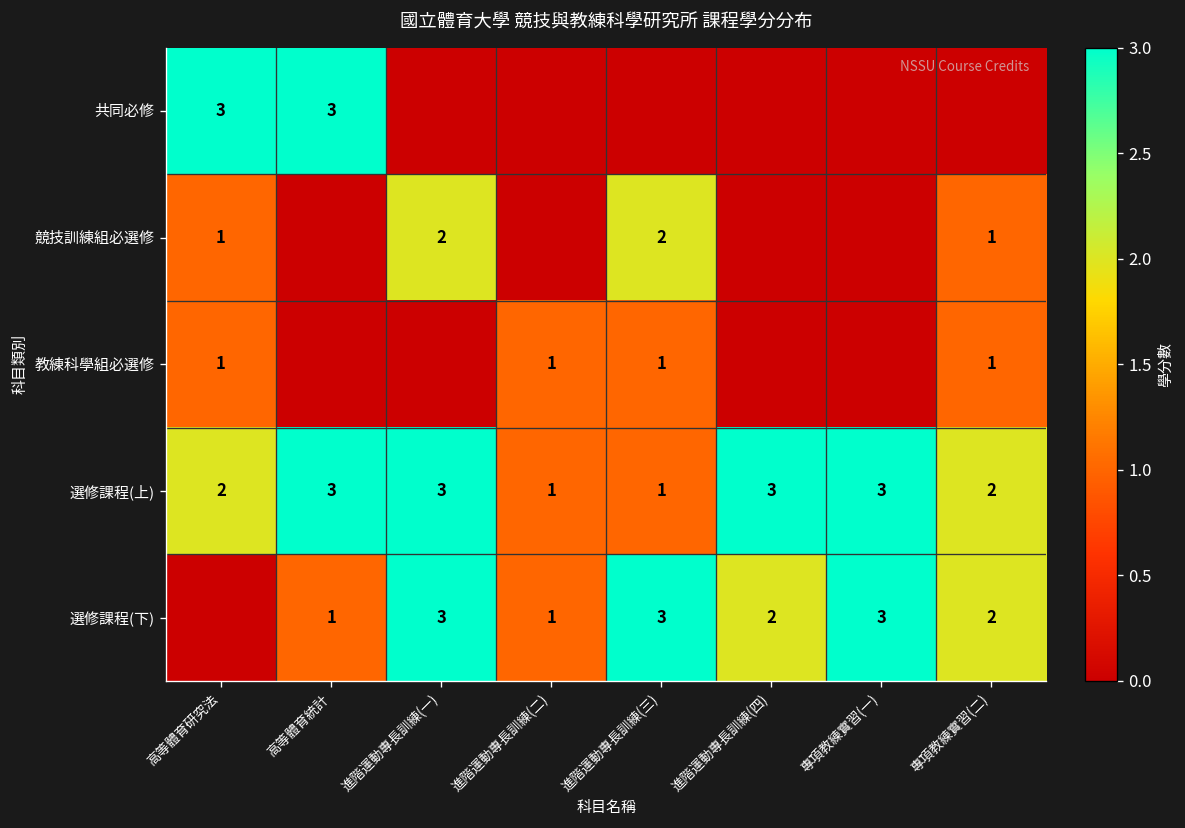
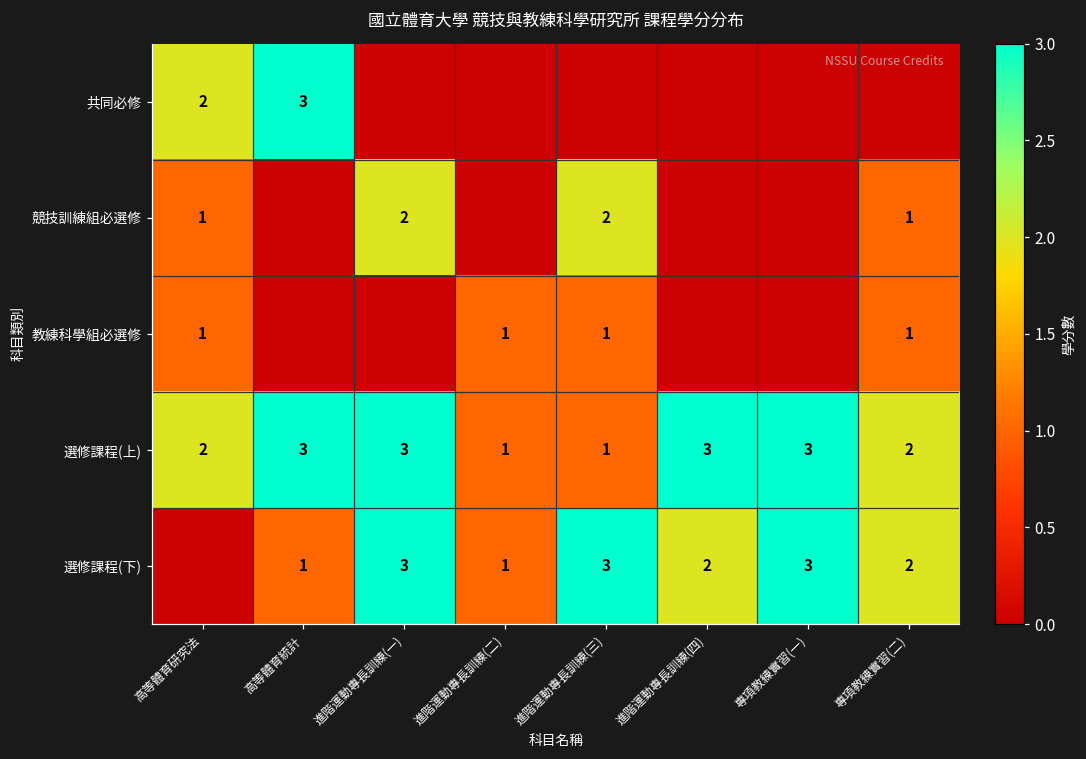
  {
    "共同必修": {
-     "高等體育研究法": 3,
+     "高等體育研究法": 2,
      "高等體育統計": 3
    },
    "競技訓練組必選修": {
      "高等體育研究法": 1,
      "進階運動專長訓練(一)": 2,
      "進階運動專長訓練(三)": 2,
      "專項教練實習(二)": 1
    },
    "教練科學組必選修": {
      "高等體育研究法": 1,
      "進階運動專長訓練(二)": 1,
      "進階運動專長訓練(三)": 1,
      "專項教練實習(二)": 1
    },
    "選修課程(上)": {
      "高等體育研究法": 2,
      "高等體育統計": 3,
      "進階運動專長訓練(一)": 3,
      "進階運動專長訓練(二)": 1,
      "進階運動專長訓練(三)": 1,
      "進階運動專長訓練(四)": 3,
      "專項教練實習(一)": 3,
      "專項教練實習(二)": 2
    },
    "選修課程(下)": {
      "高等體育統計": 1,
      "進階運動專長訓練(一)": 3,
      "進階運動專長訓練(二)": 1,
      "進階運動專長訓練(三)": 3,
      "進階運動專長訓練(四)": 2,
      "專項教練實習(一)": 3,
      "專項教練實習(二)": 2
    }
  }
